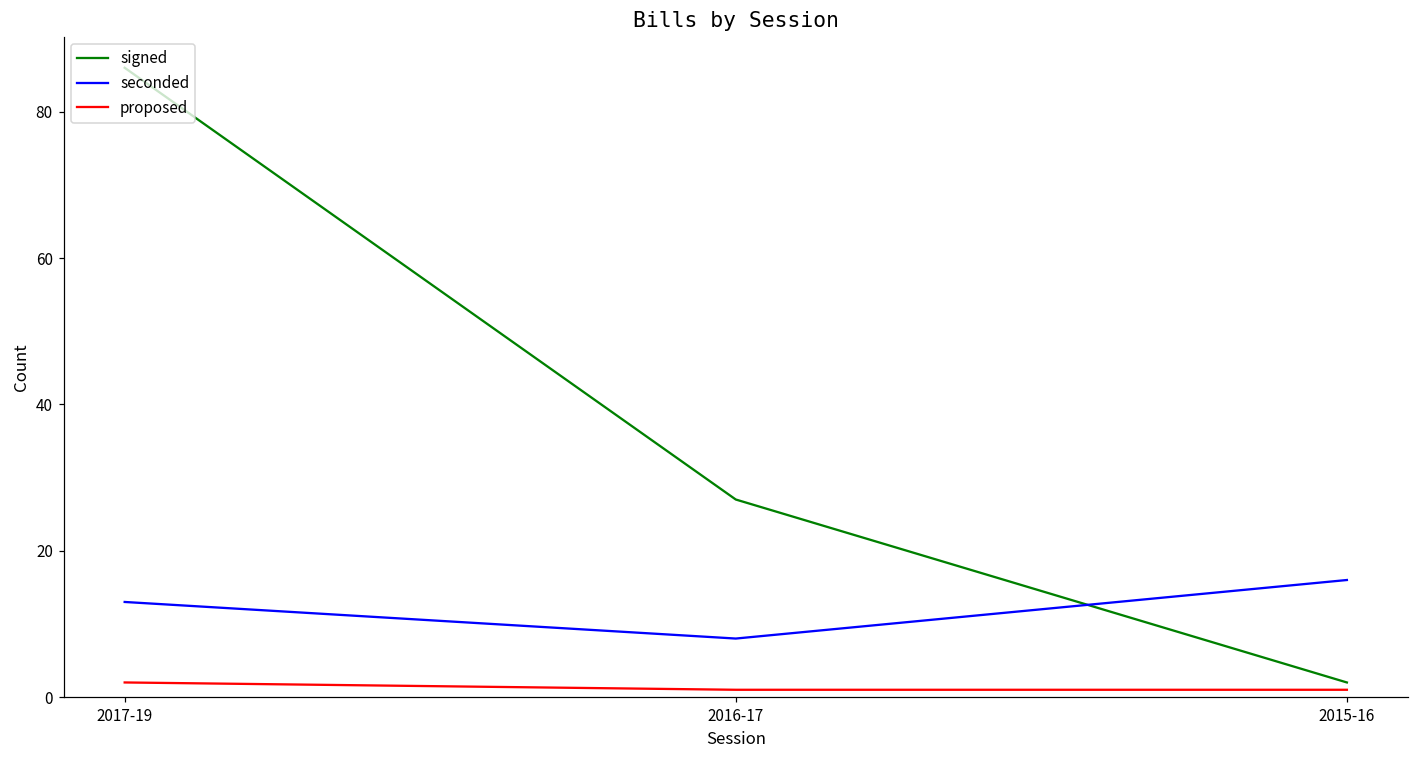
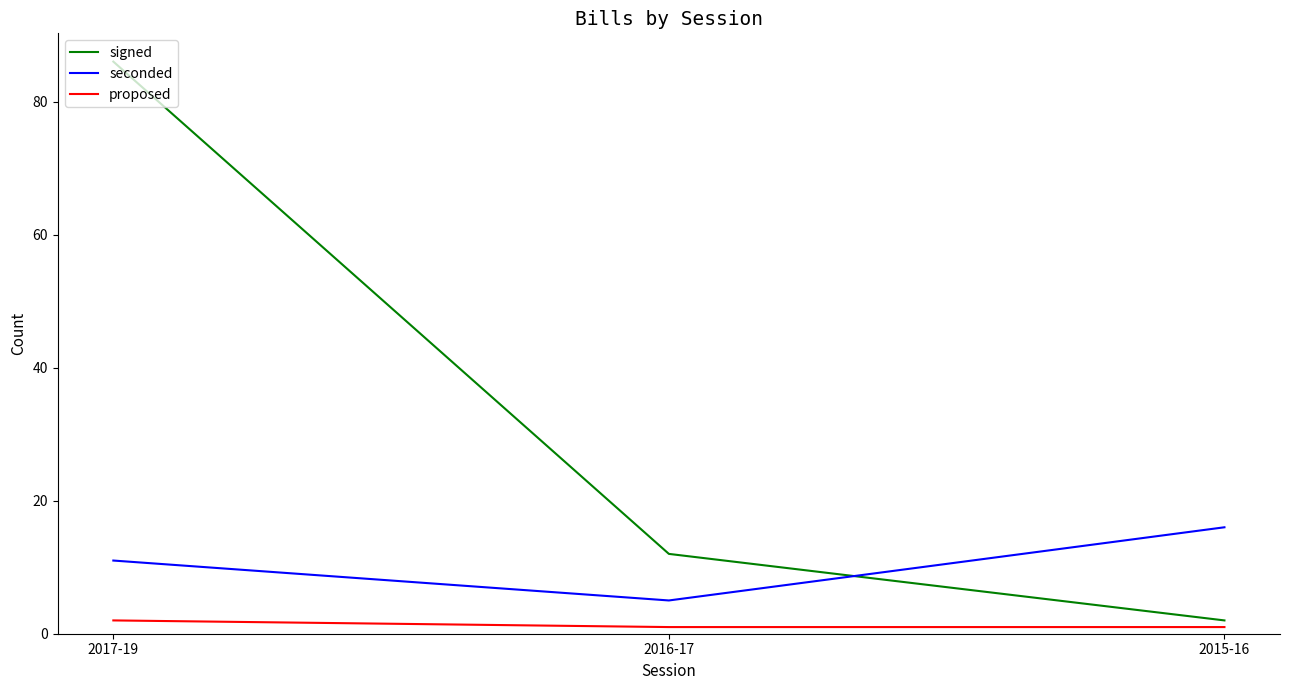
  {
    "signed": {
-     "2016-17": 27,
+     "2016-17": 12,
      "2015-16": 2
    },
    "seconded": {
-     "2017-19": 13,
-     "2016-17": 8,
+     "2017-19": 11,
+     "2016-17": 5,
      "2015-16": 16
    },
    "proposed": {
      "2017-19": 2,
      "2016-17": 1,
      "2015-16": 1
    }
  }
